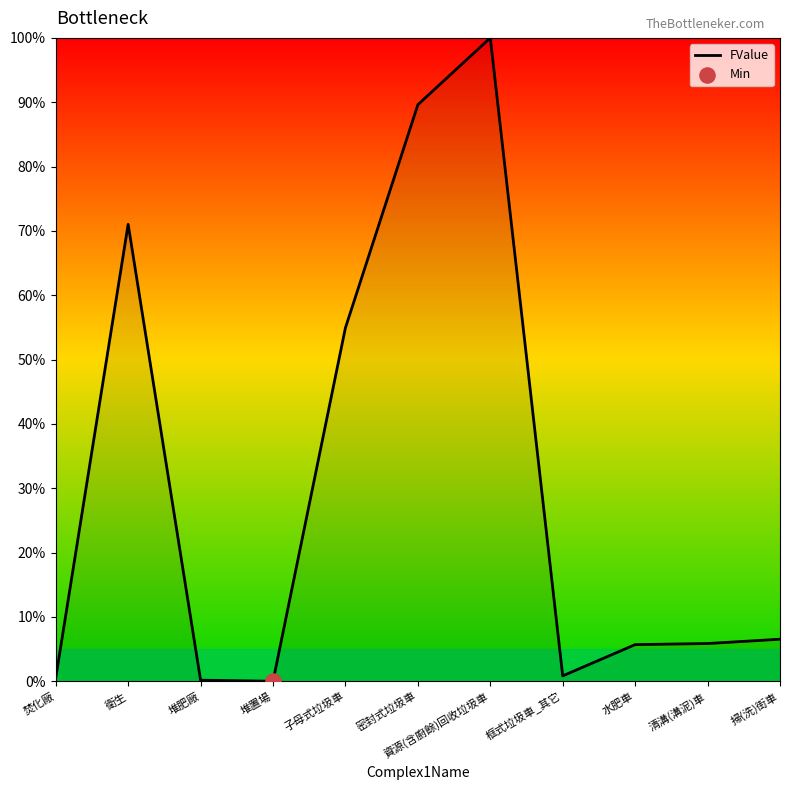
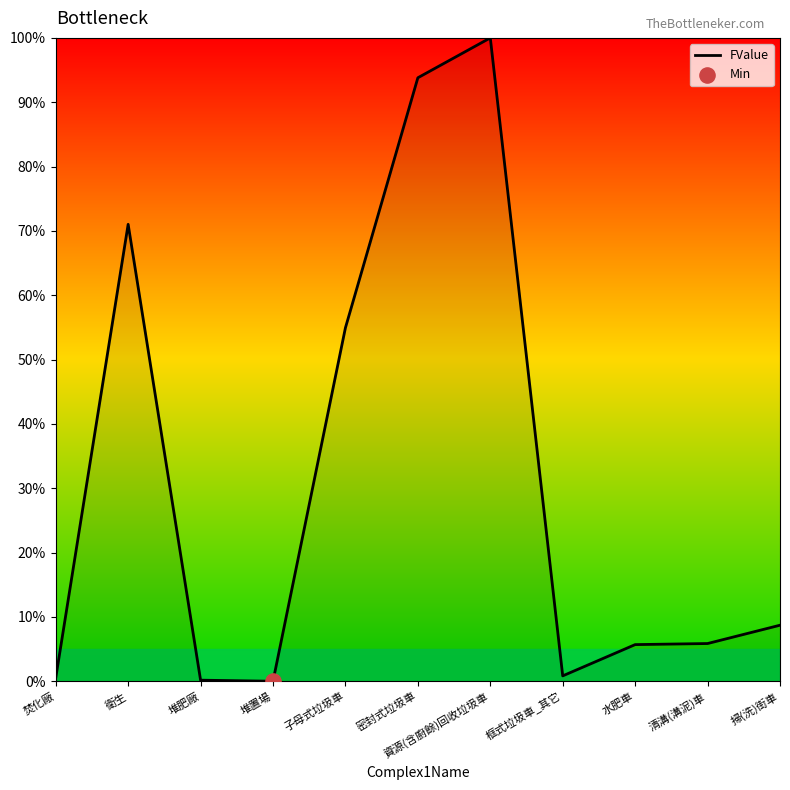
  {
    "FValue": {
      "衛生": "71%",
      "子母式垃圾車": "55%",
-     "密封式垃圾車": "90%",
+     "密封式垃圾車": "94%",
      "資源(含廚餘)回收垃圾車": "100%",
      "水肥車": "6%",
      "清溝(溝泥)車": "6%",
-     "掃(洗)街車": "7%"
+     "掃(洗)街車": "9%"
    }
  }
